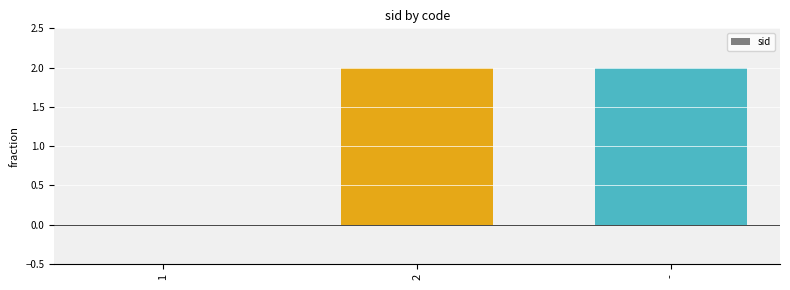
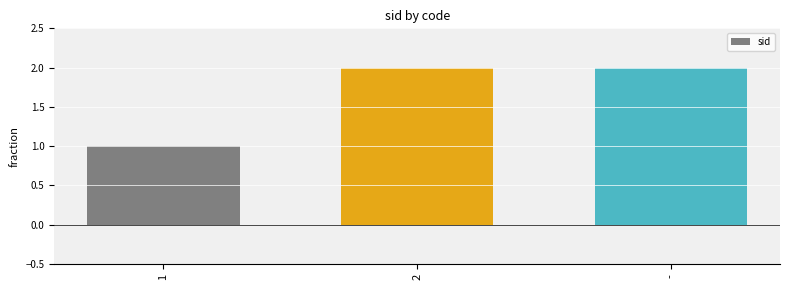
  {
-   "1": 0,
+   "1": 1,
    "2": 2,
    "-": 2
  }
